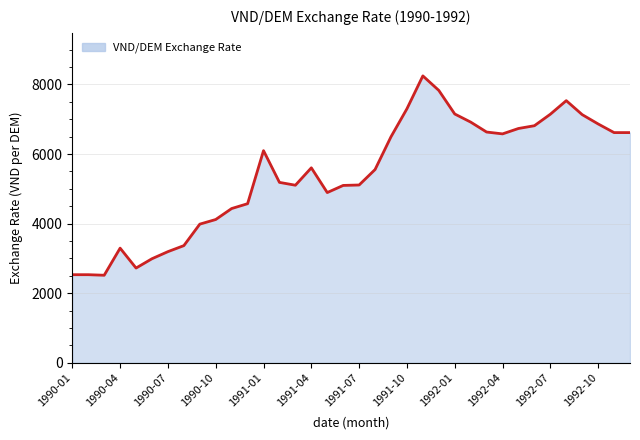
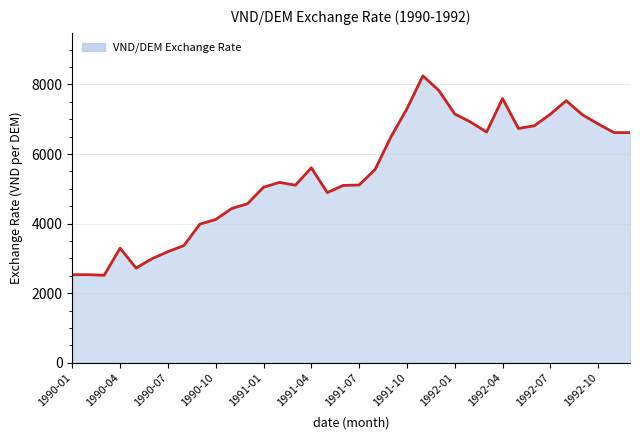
  {
    "1990-01": 2500,
    "1990-04": 3300,
    "1990-07": 3200,
    "1990-10": 4100,
-   "1991-01": 6100,
+   "1991-01": 5000,
    "1991-04": 5600,
    "1991-07": 5100,
    "1991-10": 7300,
    "1992-01": 7200,
-   "1992-04": 6600,
+   "1992-04": 7600,
    "1992-07": 7100,
    "1992-10": 6900
  }
